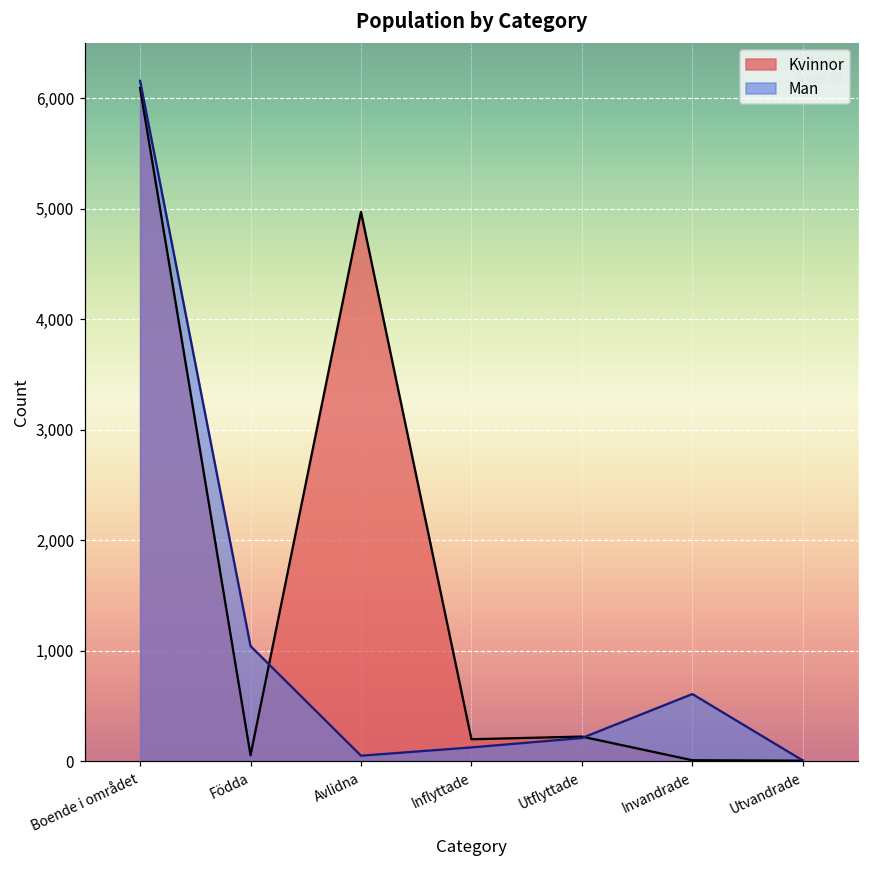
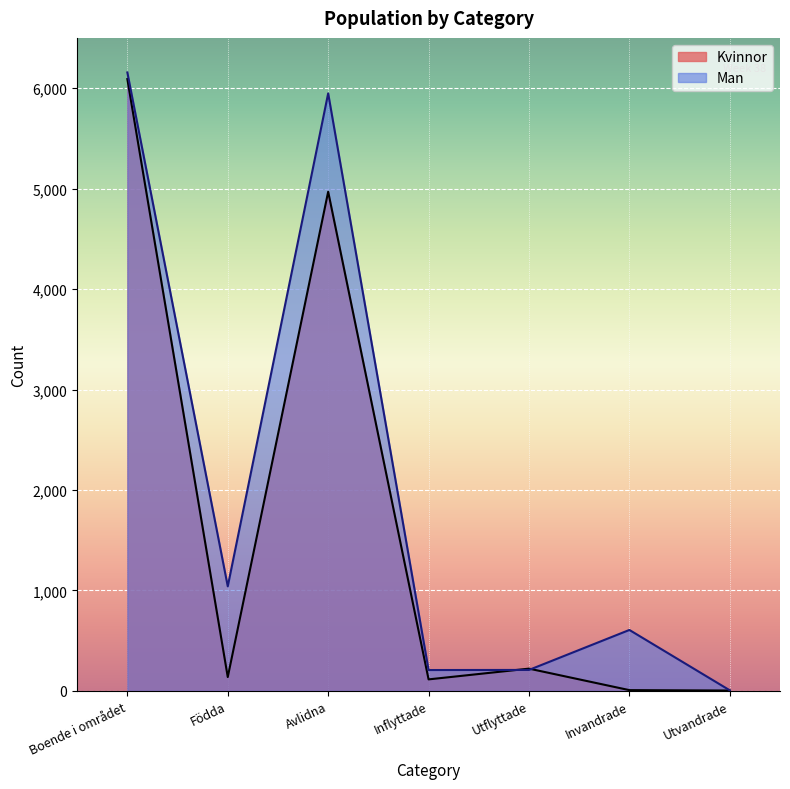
  {
    "Kvinnor": {
      "Boende i området": "6,090",
-     "Födda": "50",
+     "Födda": "140",
      "Avlidna": "4,970",
-     "Inflyttade": "200",
+     "Inflyttade": "120",
      "Invandrade": "10"
    },
    "Man": {
      "Boende i området": "6,160",
      "Födda": "1,040",
-     "Avlidna": "50",
-     "Inflyttade": "120",
+     "Avlidna": "5,950",
+     "Inflyttade": "210",
      "Invandrade": "610"
    }
  }
